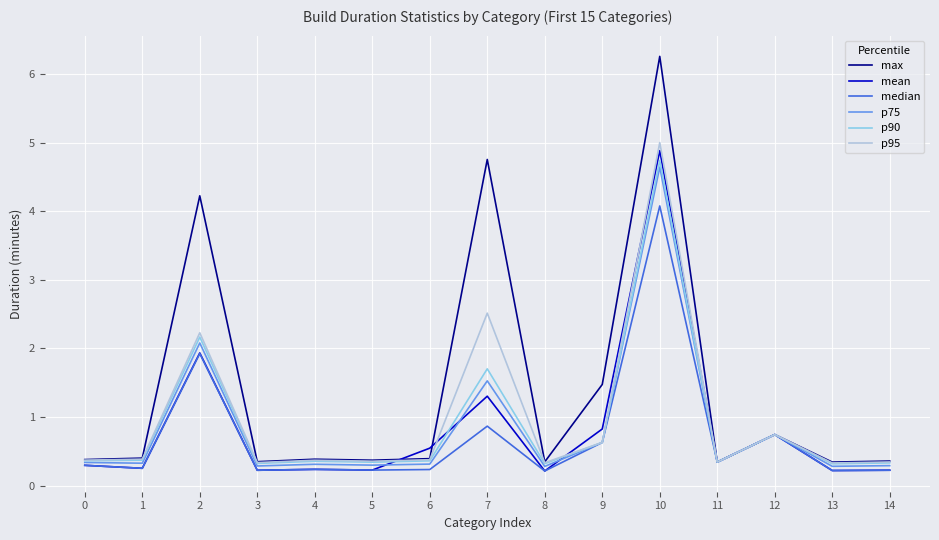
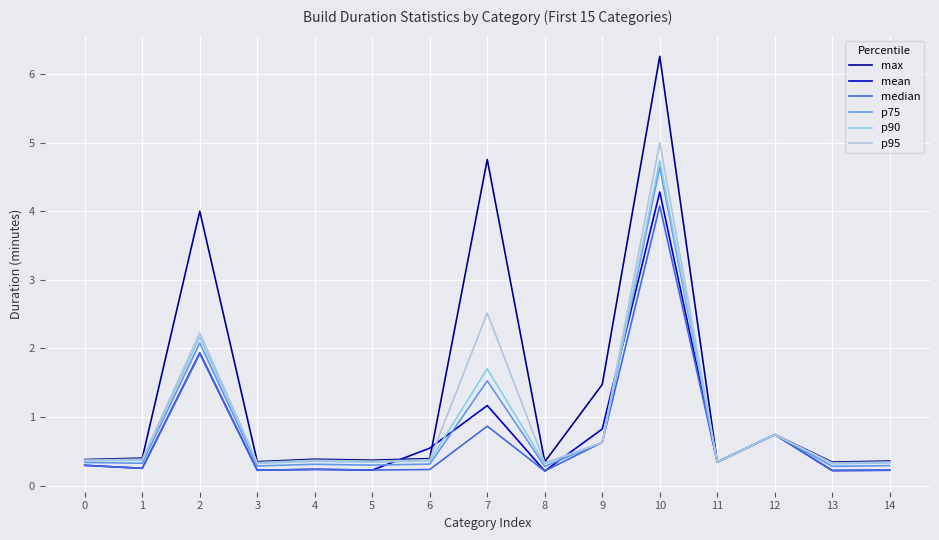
  {
    "max": {
-     "2": 4.2,
+     "2": 4.0,
      "7": 4.8,
      "9": 1.5,
      "10": 6.3
    },
    "mean": {
      "6": 0.5,
-     "7": 1.3,
+     "7": 1.2,
      "9": 0.8,
-     "10": 4.9
+     "10": 4.3
    }
  }
